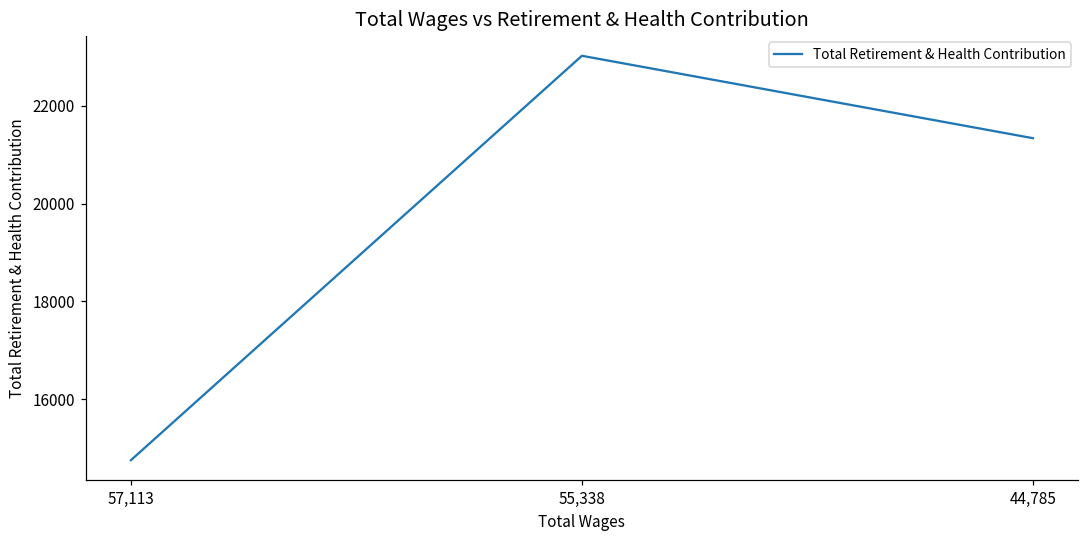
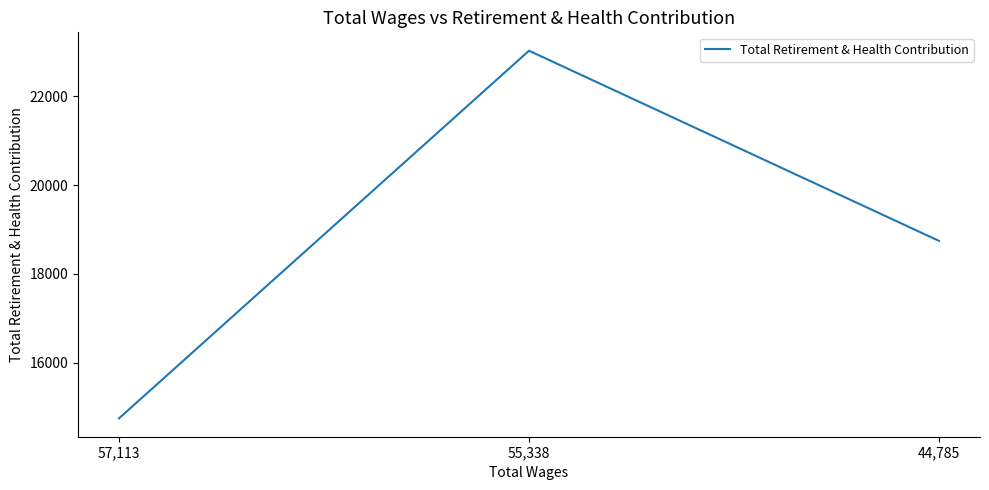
  {
    "57,113": 14700,
    "55,338": 23000,
-   "44,785": 21300
+   "44,785": 18700
  }
